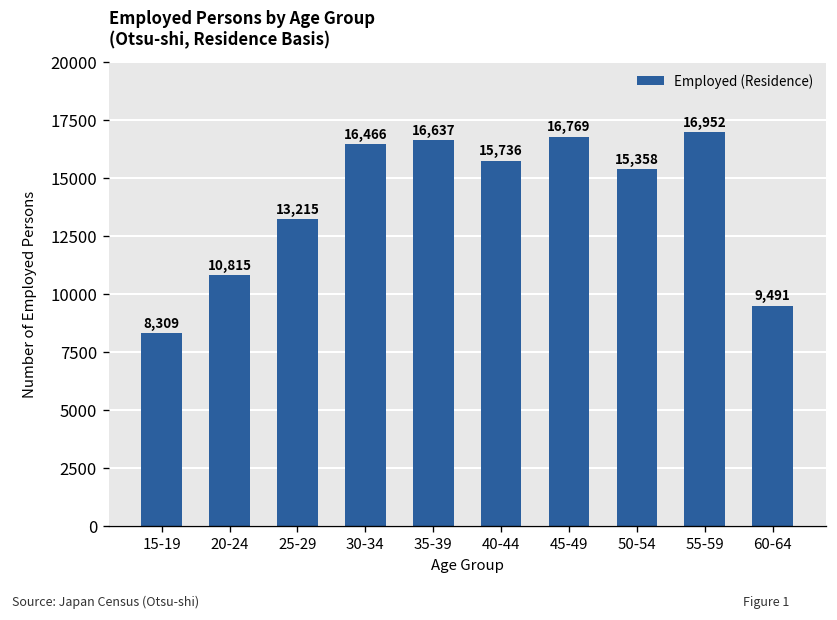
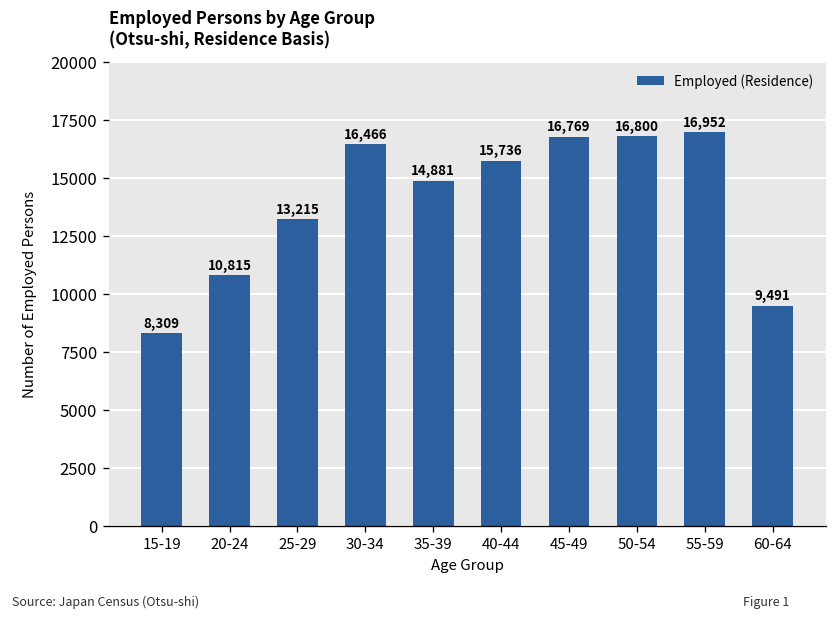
  {
    "15-19": "8,309",
    "20-24": "10,815",
    "25-29": "13,215",
    "30-34": "16,466",
-   "35-39": "16,637",
+   "35-39": "14,881",
    "40-44": "15,736",
    "45-49": "16,769",
-   "50-54": "15,358",
+   "50-54": "16,800",
    "55-59": "16,952",
    "60-64": "9,491"
  }
